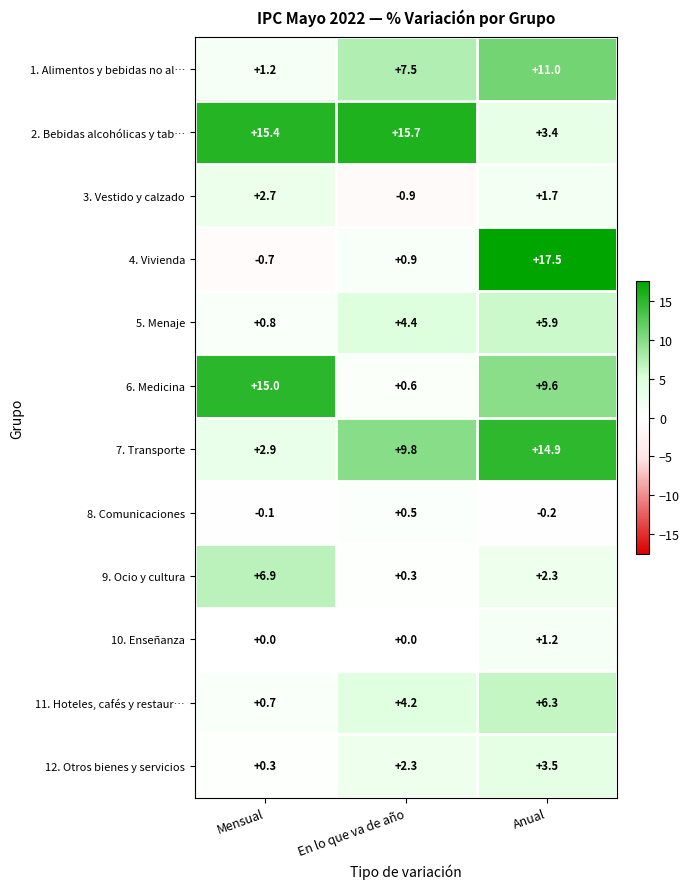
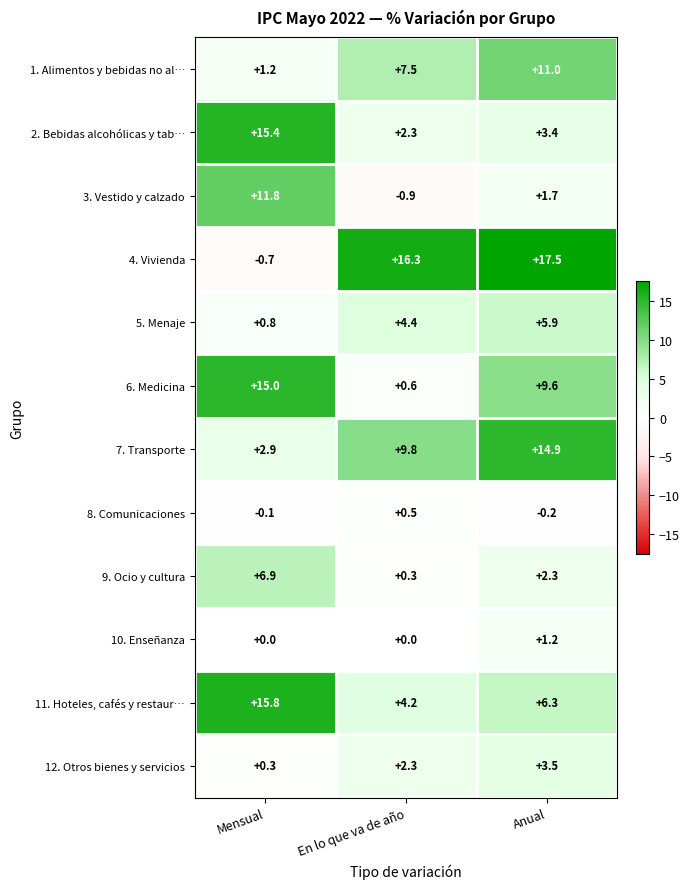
  {
    "1. Alimentos y bebidas no al…": {
      "Mensual": "+1.2",
      "En lo que va de año": "+7.5",
      "Anual": "+11.0"
    },
    "2. Bebidas alcohólicas y tab…": {
      "Mensual": "+15.4",
-     "En lo que va de año": "+15.7",
+     "En lo que va de año": "+2.3",
      "Anual": "+3.4"
    },
    "3. Vestido y calzado": {
-     "Mensual": "+2.7",
+     "Mensual": "+11.8",
      "En lo que va de año": "-0.9",
      "Anual": "+1.7"
    },
    "4. Vivienda": {
      "Mensual": "-0.7",
-     "En lo que va de año": "+0.9",
+     "En lo que va de año": "+16.3",
      "Anual": "+17.5"
    },
    "5. Menaje": {
      "Mensual": "+0.8",
      "En lo que va de año": "+4.4",
      "Anual": "+5.9"
    },
    "6. Medicina": {
      "Mensual": "+15.0",
      "En lo que va de año": "+0.6",
      "Anual": "+9.6"
    },
    "7. Transporte": {
      "Mensual": "+2.9",
      "En lo que va de año": "+9.8",
      "Anual": "+14.9"
    },
    "8. Comunicaciones": {
      "Mensual": "-0.1",
      "En lo que va de año": "+0.5",
      "Anual": "-0.2"
    },
    "9. Ocio y cultura": {
      "Mensual": "+6.9",
      "En lo que va de año": "+0.3",
      "Anual": "+2.3"
    },
    "10. Enseñanza": {
      "Mensual": "+0.0",
      "En lo que va de año": "+0.0",
      "Anual": "+1.2"
    },
    "11. Hoteles, cafés y restaur…": {
-     "Mensual": "+0.7",
+     "Mensual": "+15.8",
      "En lo que va de año": "+4.2",
      "Anual": "+6.3"
    },
    "12. Otros bienes y servicios": {
      "Mensual": "+0.3",
      "En lo que va de año": "+2.3",
      "Anual": "+3.5"
    }
  }
